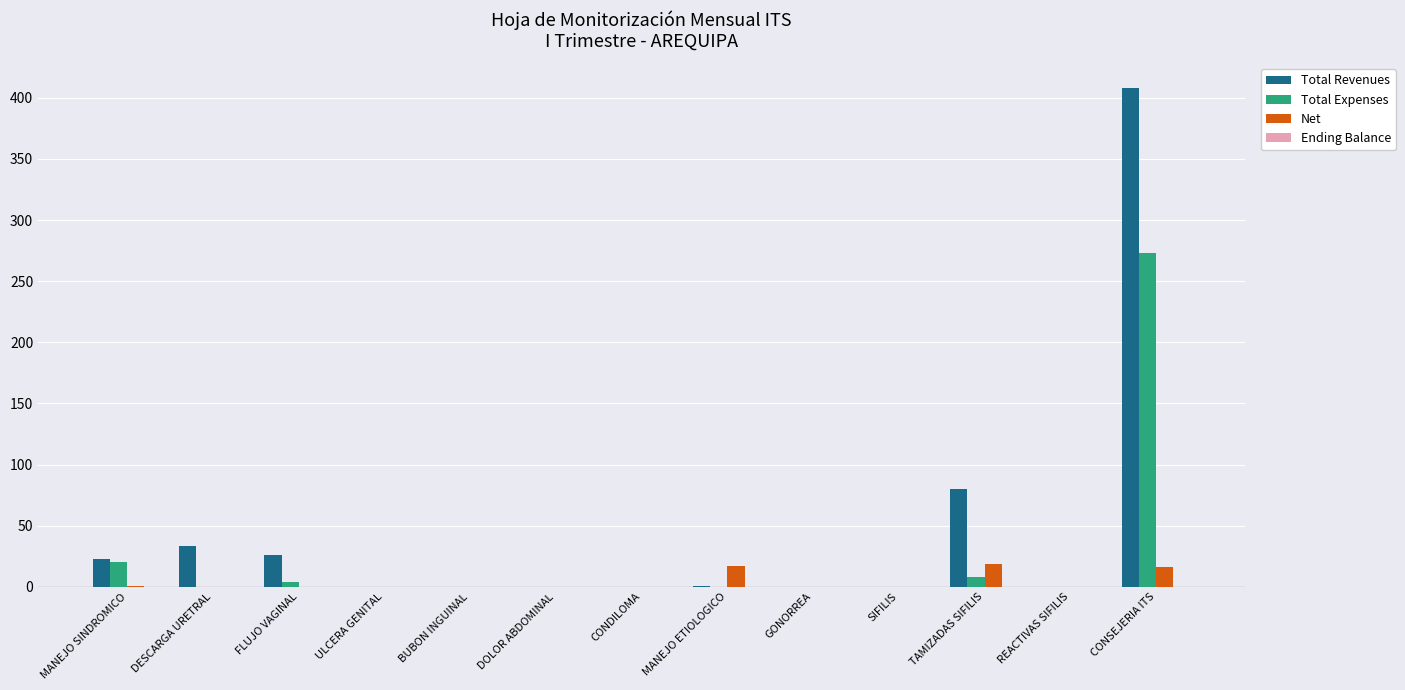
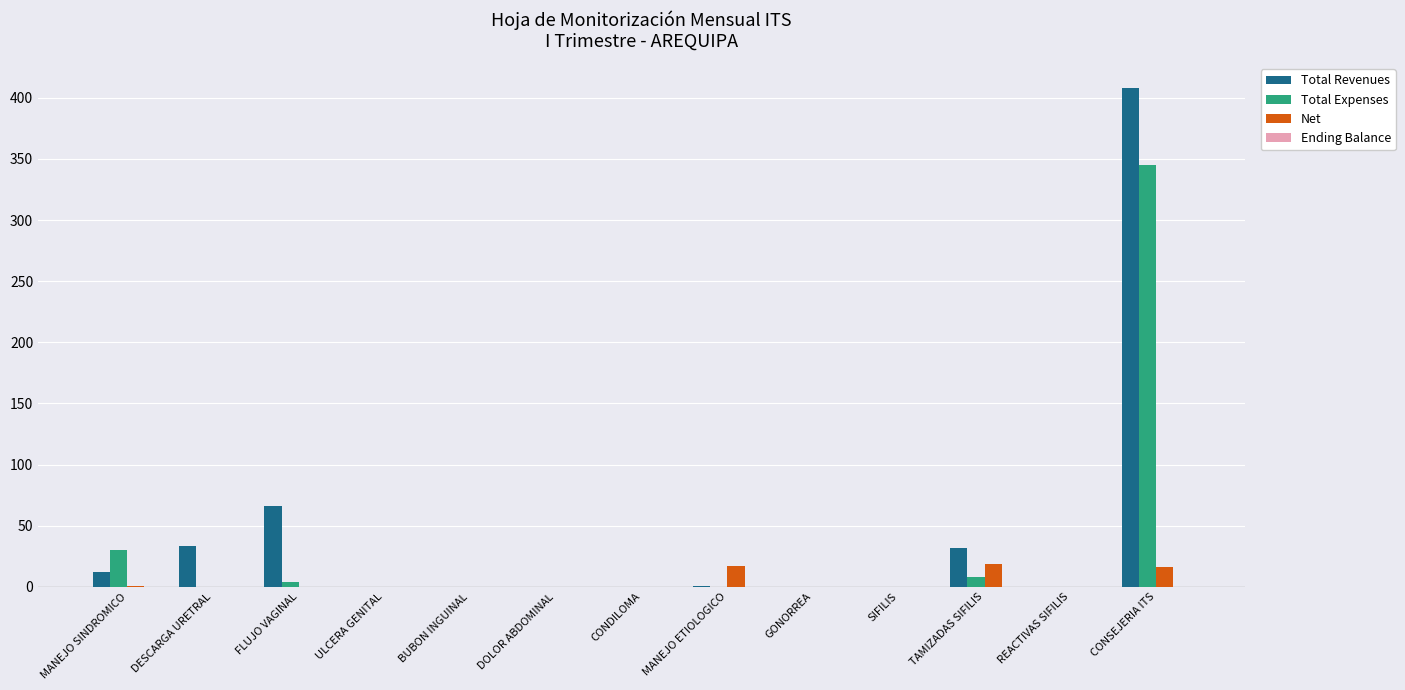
  {
    "Total Revenues": {
-     "MANEJO SINDROMICO": 23,
+     "MANEJO SINDROMICO": 12,
      "DESCARGA URETRAL": 33,
-     "FLUJO VAGINAL": 26,
+     "FLUJO VAGINAL": 66,
      "ULCERA GENITAL": 0,
      "BUBON INGUINAL": 0,
      "DOLOR ABDOMINAL": 0,
      "CONDILOMA": 0,
      "GONORREA": 0,
      "SIFILIS": 0,
-     "TAMIZADAS SIFILIS": 80,
+     "TAMIZADAS SIFILIS": 32,
      "REACTIVAS SIFILIS": 0,
      "CONSEJERIA ITS": 408
    },
    "Total Expenses": {
-     "MANEJO SINDROMICO": 20,
+     "MANEJO SINDROMICO": 30,
      "DESCARGA URETRAL": 0,
      "FLUJO VAGINAL": 4,
      "ULCERA GENITAL": 0,
      "BUBON INGUINAL": 0,
      "DOLOR ABDOMINAL": 0,
      "CONDILOMA": 0,
      "MANEJO ETIOLOGICO": 0,
      "GONORREA": 0,
      "SIFILIS": 0,
      "TAMIZADAS SIFILIS": 8,
      "REACTIVAS SIFILIS": 0,
-     "CONSEJERIA ITS": 273
+     "CONSEJERIA ITS": 345
    },
    "Net": {
      "DESCARGA URETRAL": 0,
      "FLUJO VAGINAL": 0,
      "ULCERA GENITAL": 0,
      "BUBON INGUINAL": 0,
      "DOLOR ABDOMINAL": 0,
      "CONDILOMA": 0,
      "MANEJO ETIOLOGICO": 17,
      "GONORREA": 0,
      "SIFILIS": 0,
      "TAMIZADAS SIFILIS": 19,
      "REACTIVAS SIFILIS": 0,
      "CONSEJERIA ITS": 16
    },
    "Ending Balance": {
      "MANEJO SINDROMICO": 0,
      "DESCARGA URETRAL": 0,
      "FLUJO VAGINAL": 0,
      "ULCERA GENITAL": 0,
      "BUBON INGUINAL": 0,
      "DOLOR ABDOMINAL": 0,
      "CONDILOMA": 0,
      "MANEJO ETIOLOGICO": 0,
      "GONORREA": 0,
      "SIFILIS": 0,
      "TAMIZADAS SIFILIS": 0,
      "REACTIVAS SIFILIS": 0,
      "CONSEJERIA ITS": 0
    }
  }
